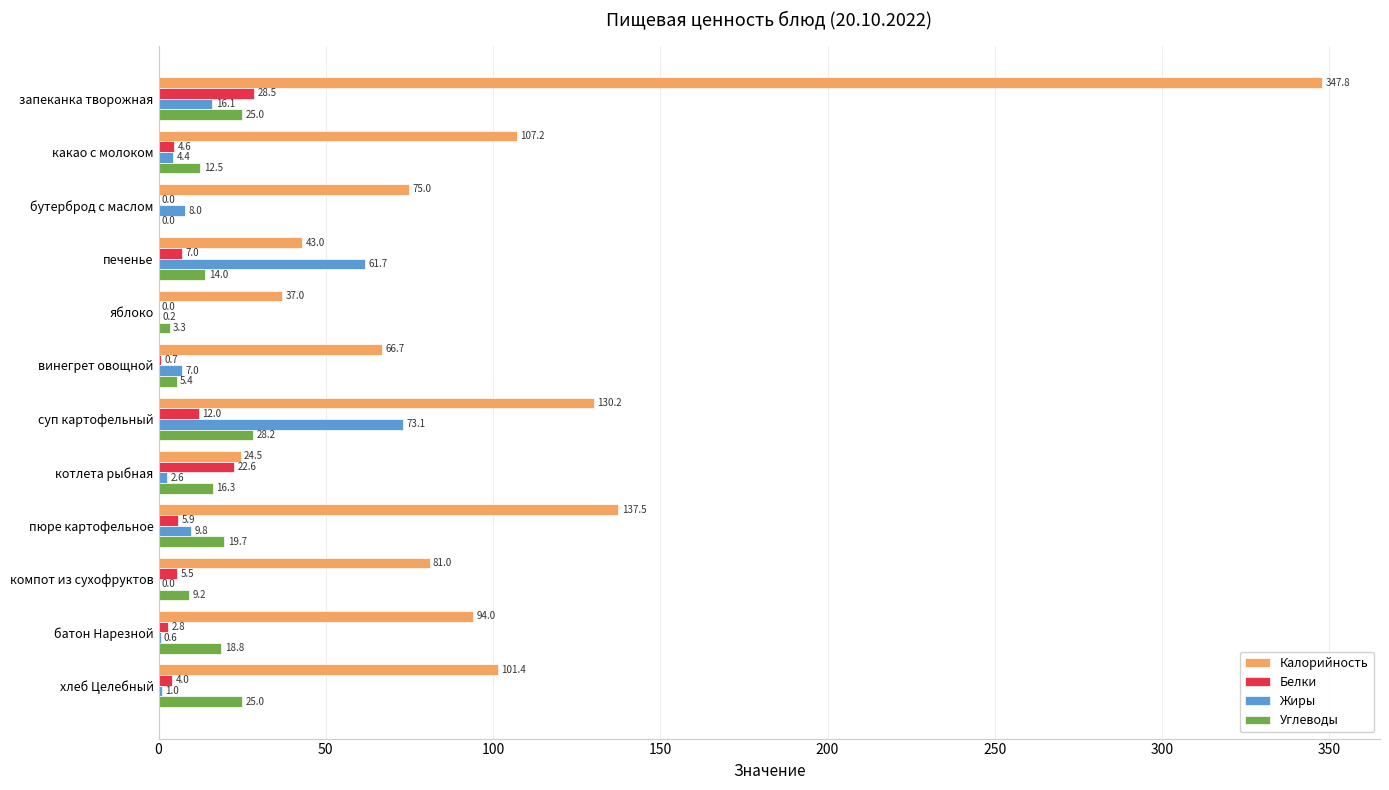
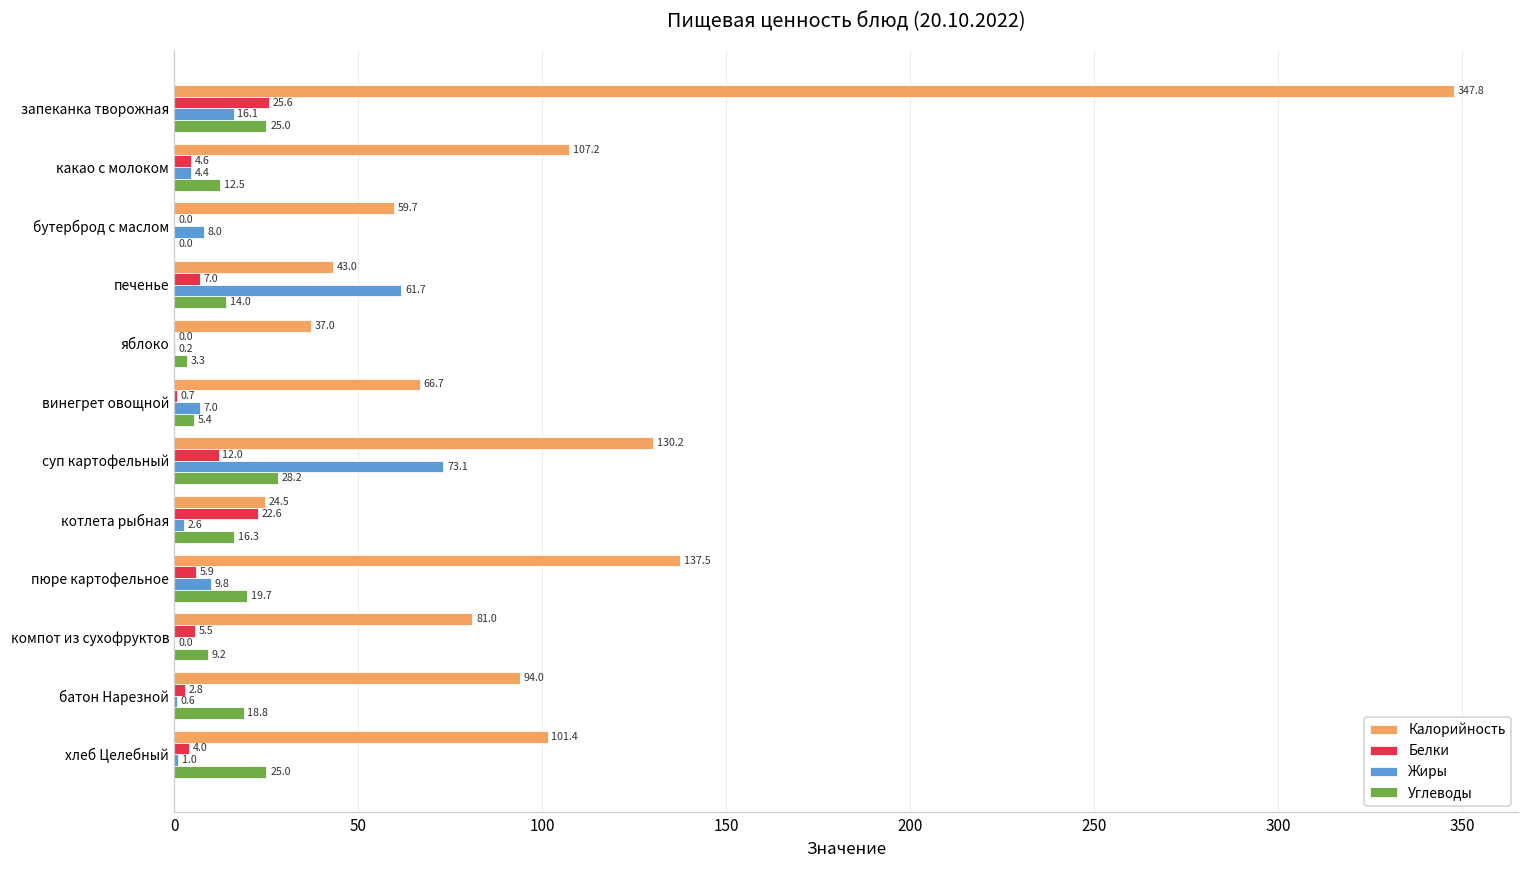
  {
    "Калорийность": {
      "запеканка творожная": 347.8,
      "какао с молоком": 107.2,
-     "бутерброд с маслом": 75.0,
+     "бутерброд с маслом": 59.7,
      "печенье": 43.0,
      "яблоко": 37.0,
      "винегрет овощной": 66.7,
      "суп картофельный": 130.2,
      "котлета рыбная": 24.5,
      "пюре картофельное": 137.5,
      "компот из сухофруктов": 81.0,
      "батон Нарезной": 94.0,
      "хлеб Целебный": 101.4
    },
    "Белки": {
-     "запеканка творожная": 28.5,
+     "запеканка творожная": 25.6,
      "какао с молоком": 4.6,
      "бутерброд с маслом": 0.0,
      "печенье": 7.0,
      "яблоко": 0.0,
      "винегрет овощной": 0.7,
      "суп картофельный": 12.0,
      "котлета рыбная": 22.6,
      "пюре картофельное": 5.9,
      "компот из сухофруктов": 5.5,
      "батон Нарезной": 2.8,
      "хлеб Целебный": 4.0
    },
    "Жиры": {
      "запеканка творожная": 16.1,
      "какао с молоком": 4.4,
      "бутерброд с маслом": 8.0,
      "печенье": 61.7,
      "яблоко": 0.2,
      "винегрет овощной": 7.0,
      "суп картофельный": 73.1,
      "котлета рыбная": 2.6,
      "пюре картофельное": 9.8,
      "компот из сухофруктов": 0.0,
      "батон Нарезной": 0.6,
      "хлеб Целебный": 1.0
    },
    "Углеводы": {
      "запеканка творожная": 25.0,
      "какао с молоком": 12.5,
      "бутерброд с маслом": 0.0,
      "печенье": 14.0,
      "яблоко": 3.3,
      "винегрет овощной": 5.4,
      "суп картофельный": 28.2,
      "котлета рыбная": 16.3,
      "пюре картофельное": 19.7,
      "компот из сухофруктов": 9.2,
      "батон Нарезной": 18.8,
      "хлеб Целебный": 25.0
    }
  }
